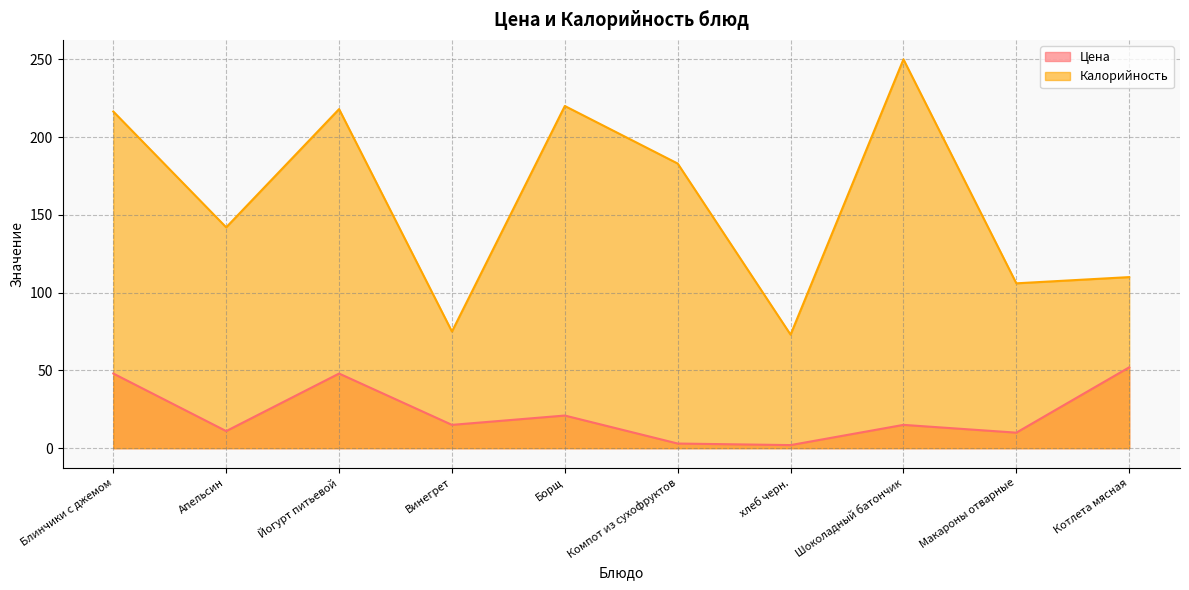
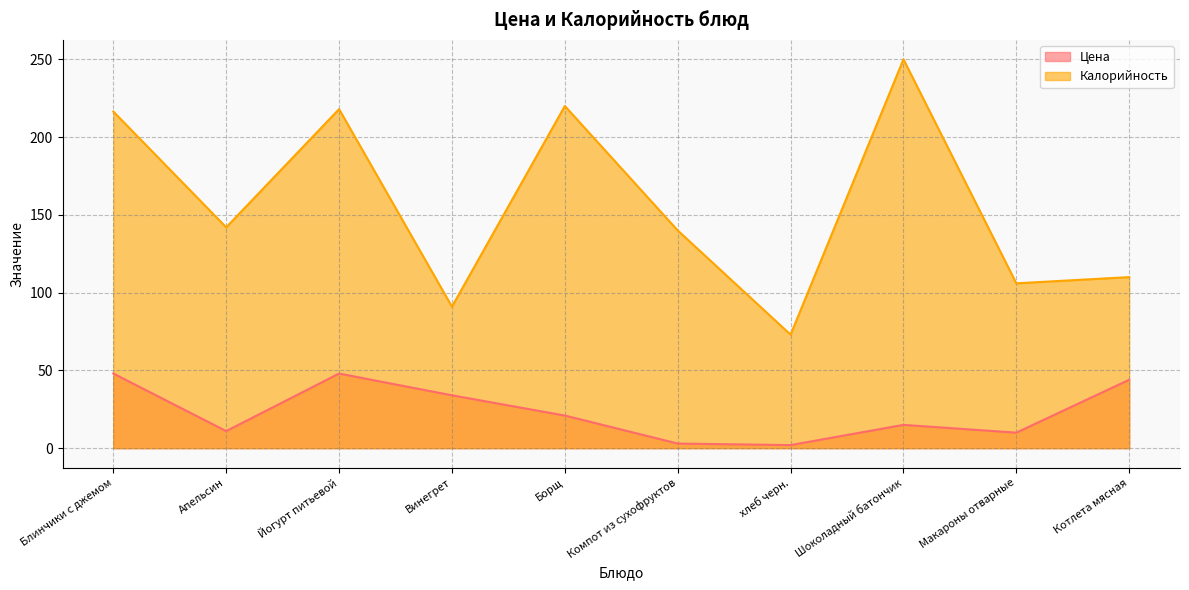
  {
    "Цена": {
      "Блинчики с джемом": 48,
      "Апельсин": 11,
      "Йогурт питьевой": 48,
-     "Винегрет": 15,
+     "Винегрет": 34,
      "Борщ": 21,
      "Компот из сухофруктов": 3,
      "хлеб черн.": 2,
      "Шоколадный батончик": 15,
      "Макароны отварные": 10,
-     "Котлета мясная": 52
+     "Котлета мясная": 44
    },
    "Калорийность": {
      "Блинчики с джемом": 216,
      "Апельсин": 142,
      "Йогурт питьевой": 218,
-     "Винегрет": 75,
+     "Винегрет": 91,
      "Борщ": 220,
-     "Компот из сухофруктов": 183,
+     "Компот из сухофруктов": 140,
      "хлеб черн.": 73,
      "Шоколадный батончик": 250,
      "Макароны отварные": 106,
      "Котлета мясная": 110
    }
  }
